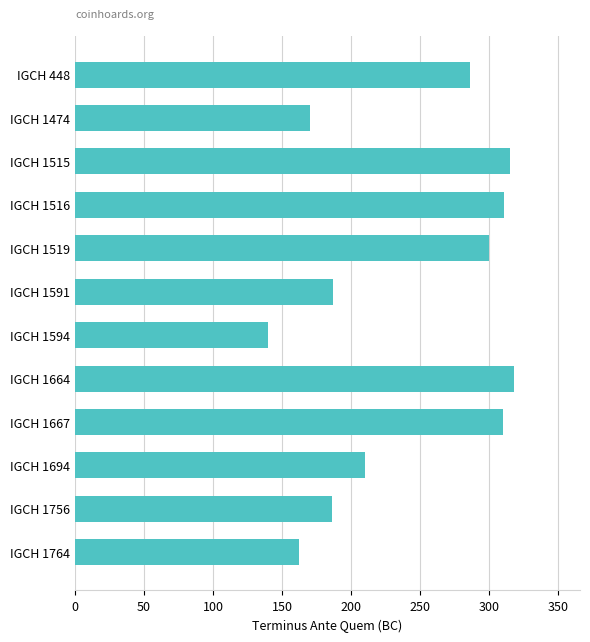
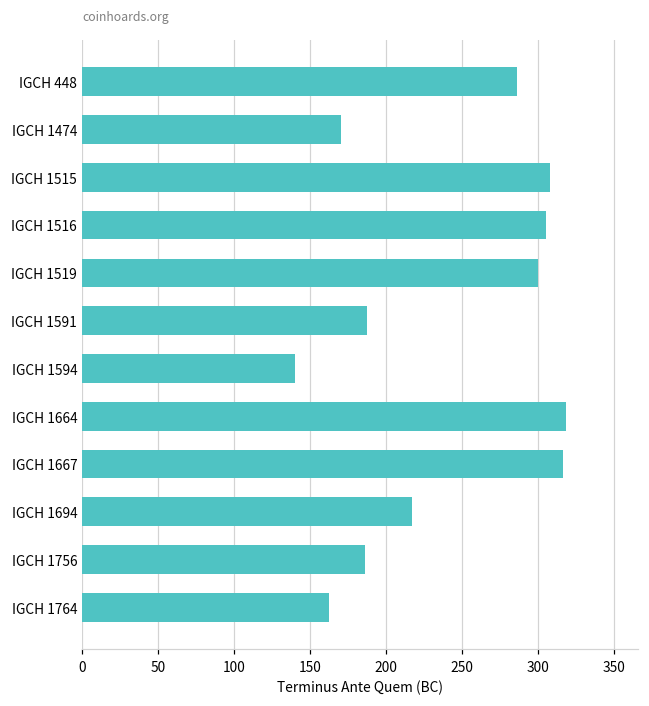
  {
    "IGCH 448": 286,
    "IGCH 1474": 170,
-   "IGCH 1515": 315,
-   "IGCH 1516": 311,
+   "IGCH 1515": 308,
+   "IGCH 1516": 305,
    "IGCH 1519": 300,
    "IGCH 1591": 187,
    "IGCH 1594": 140,
    "IGCH 1664": 318,
-   "IGCH 1667": 310,
-   "IGCH 1694": 210,
+   "IGCH 1667": 316,
+   "IGCH 1694": 217,
    "IGCH 1756": 186,
    "IGCH 1764": 162
  }
